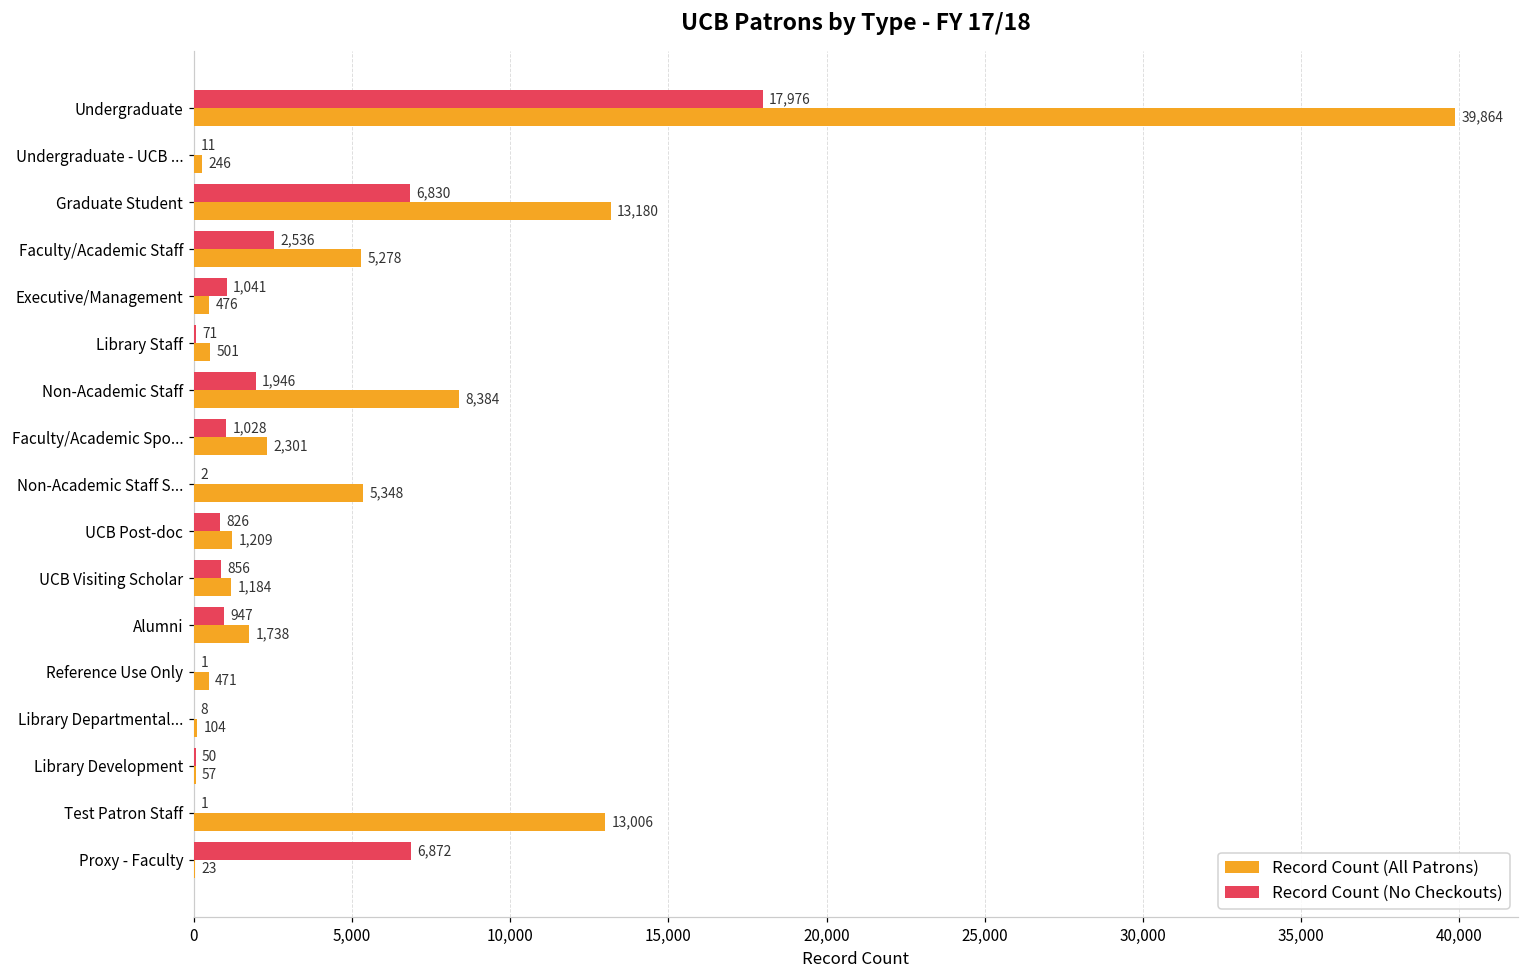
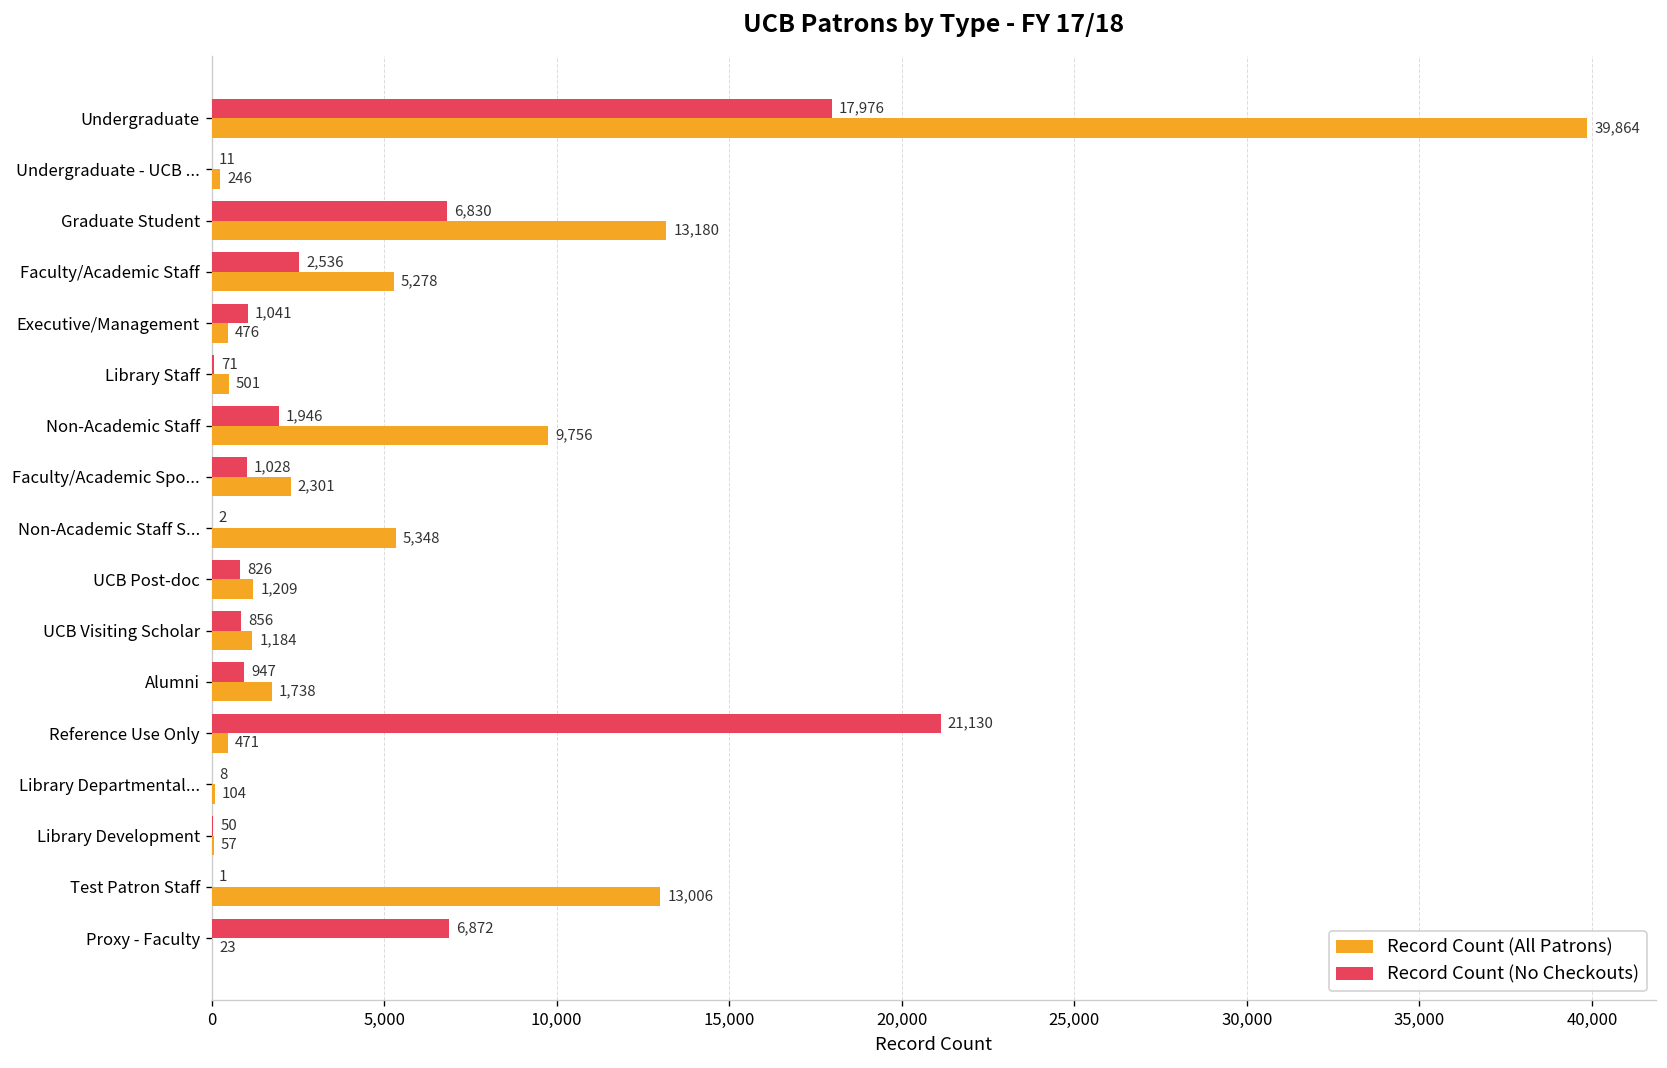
  {
    "Record Count (All Patrons)": {
      "Undergraduate": "39,864",
      "Undergraduate - UCB ...": "246",
      "Graduate Student": "13,180",
      "Faculty/Academic Staff": "5,278",
      "Executive/Management": "476",
      "Library Staff": "501",
-     "Non-Academic Staff": "8,384",
+     "Non-Academic Staff": "9,756",
      "Faculty/Academic Spo...": "2,301",
      "Non-Academic Staff S...": "5,348",
      "UCB Post-doc": "1,209",
      "UCB Visiting Scholar": "1,184",
      "Alumni": "1,738",
      "Reference Use Only": "471",
      "Library Departmental...": "104",
      "Library Development": "57",
      "Test Patron Staff": "13,006",
      "Proxy - Faculty": "23"
    },
    "Record Count (No Checkouts)": {
      "Undergraduate": "17,976",
      "Undergraduate - UCB ...": "11",
      "Graduate Student": "6,830",
      "Faculty/Academic Staff": "2,536",
      "Executive/Management": "1,041",
      "Library Staff": "71",
      "Non-Academic Staff": "1,946",
      "Faculty/Academic Spo...": "1,028",
      "Non-Academic Staff S...": "2",
      "UCB Post-doc": "826",
      "UCB Visiting Scholar": "856",
      "Alumni": "947",
-     "Reference Use Only": "1",
+     "Reference Use Only": "21,130",
      "Library Departmental...": "8",
      "Library Development": "50",
      "Test Patron Staff": "1",
      "Proxy - Faculty": "6,872"
    }
  }
